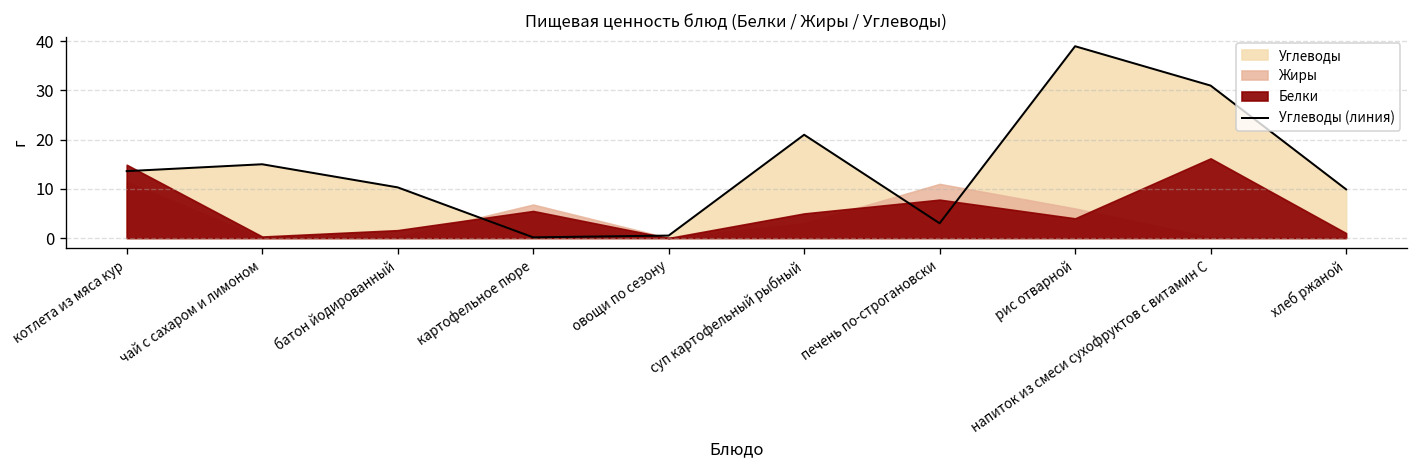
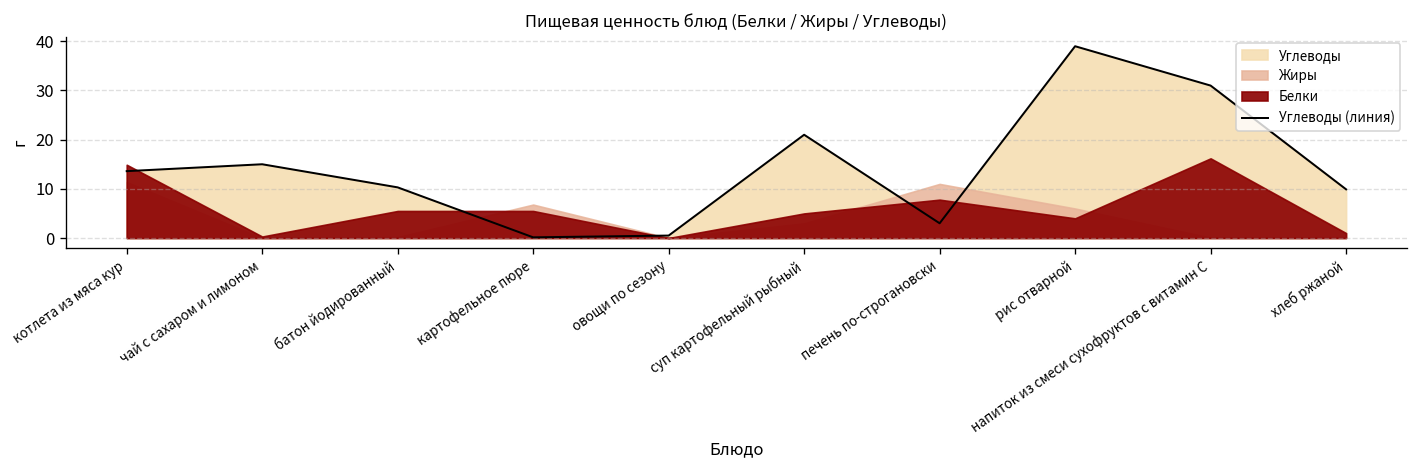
  {
    "Белки": {
      "котлета из мяса кур": 15,
-     "батон йодированный": 2,
+     "батон йодированный": 6,
      "картофельное пюре": 6,
      "суп картофельный рыбный": 5,
      "печень по-строгановски": 8,
      "рис отварной": 4,
      "напиток из смеси сухофруктов с витамин С": 16,
      "хлеб ржаной": 1
    }
  }
